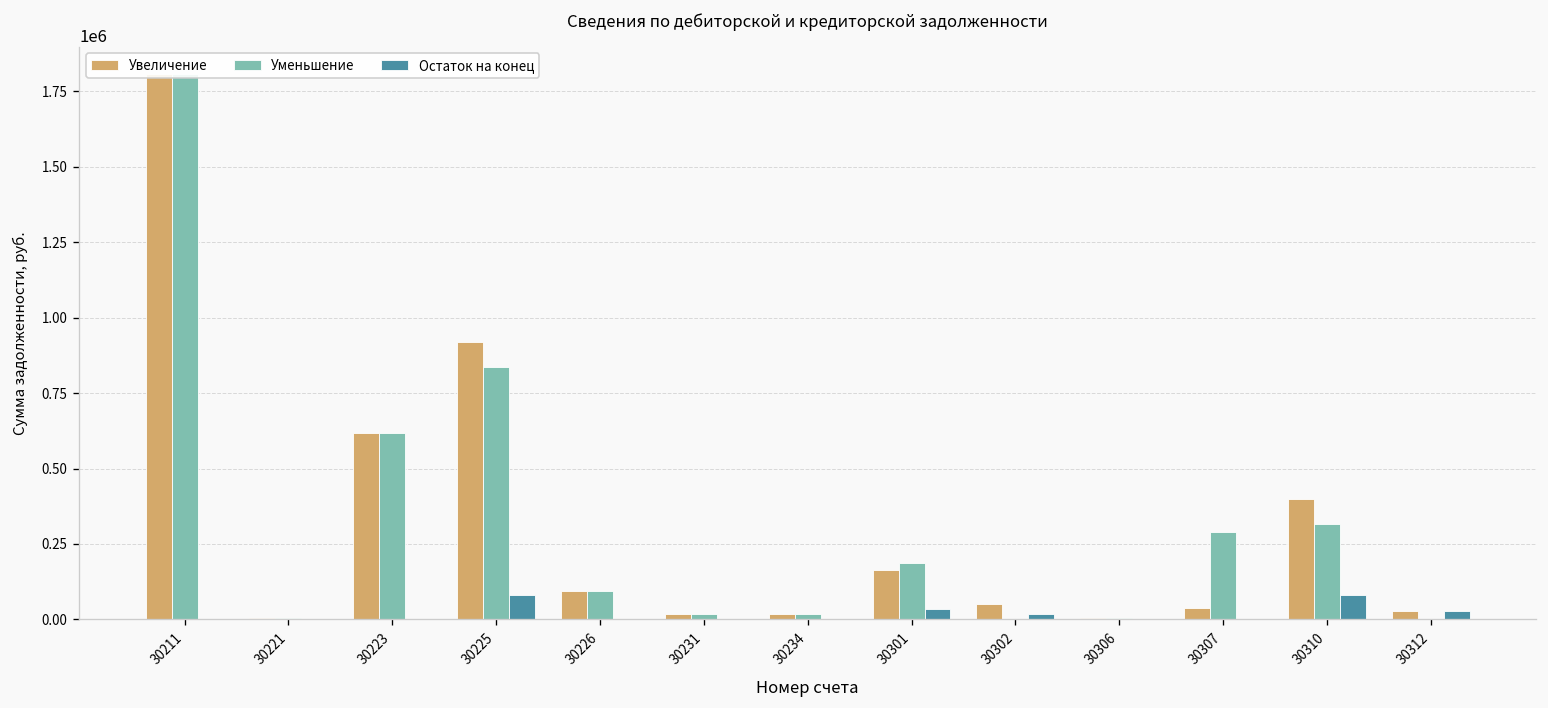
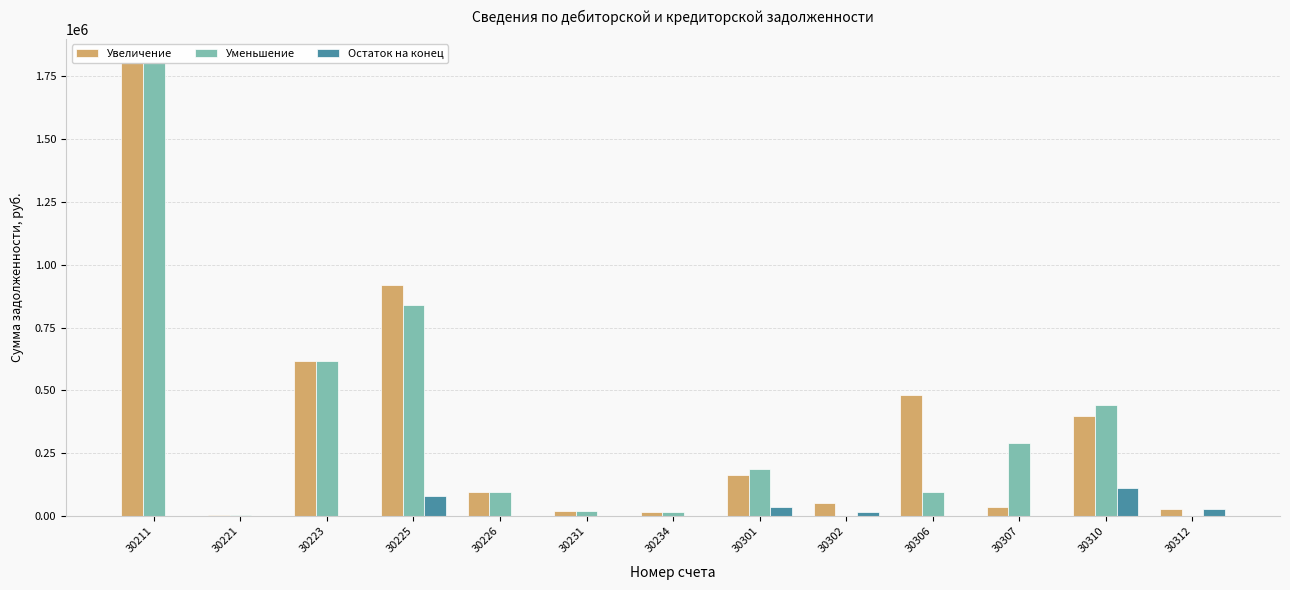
  {
    "Увеличение": {
      "30223": 620000,
      "30225": 920000,
      "30226": 90000,
      "30231": 20000,
      "30234": 20000,
      "30301": 160000,
      "30302": 50000,
-     "30306": 0,
+     "30306": 480000,
      "30307": 40000,
      "30310": 400000,
      "30312": 30000
    },
    "Уменьшение": {
      "30223": 620000,
      "30225": 840000,
      "30226": 90000,
      "30231": 20000,
      "30234": 20000,
      "30301": 190000,
      "30302": 0,
-     "30306": 0,
+     "30306": 100000,
      "30307": 290000,
-     "30310": 320000,
+     "30310": 440000,
      "30312": 0
    },
    "Остаток на конец": {
      "30211": 0,
      "30221": 0,
      "30223": 0,
      "30225": 80000,
      "30226": 0,
      "30231": 0,
      "30234": 0,
      "30301": 40000,
      "30302": 20000,
      "30306": 0,
      "30307": 0,
-     "30310": 80000,
+     "30310": 110000,
      "30312": 30000
    }
  }
